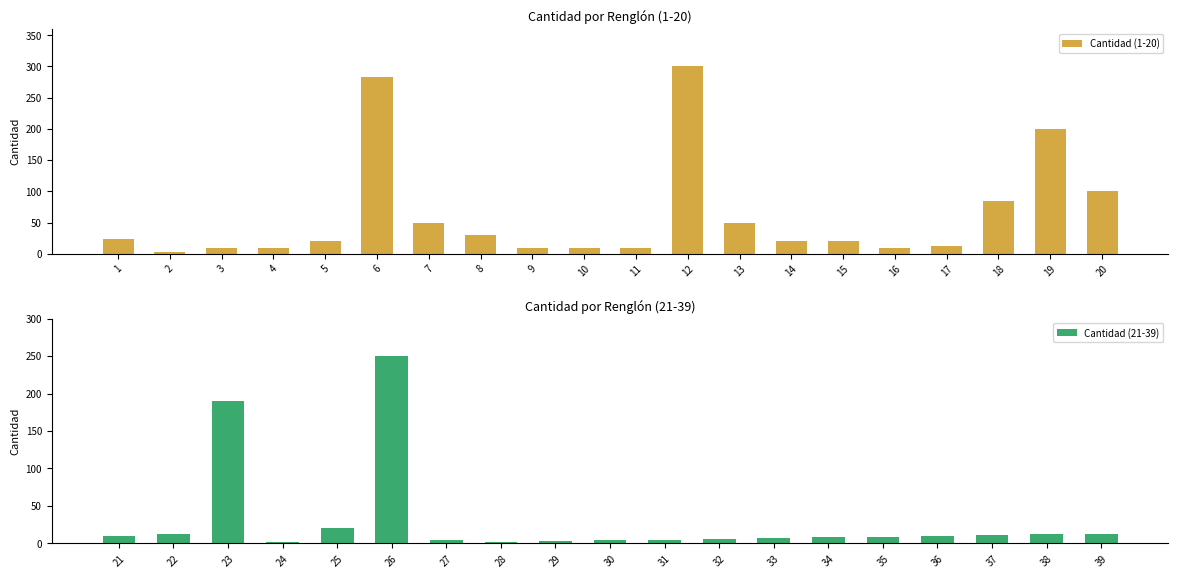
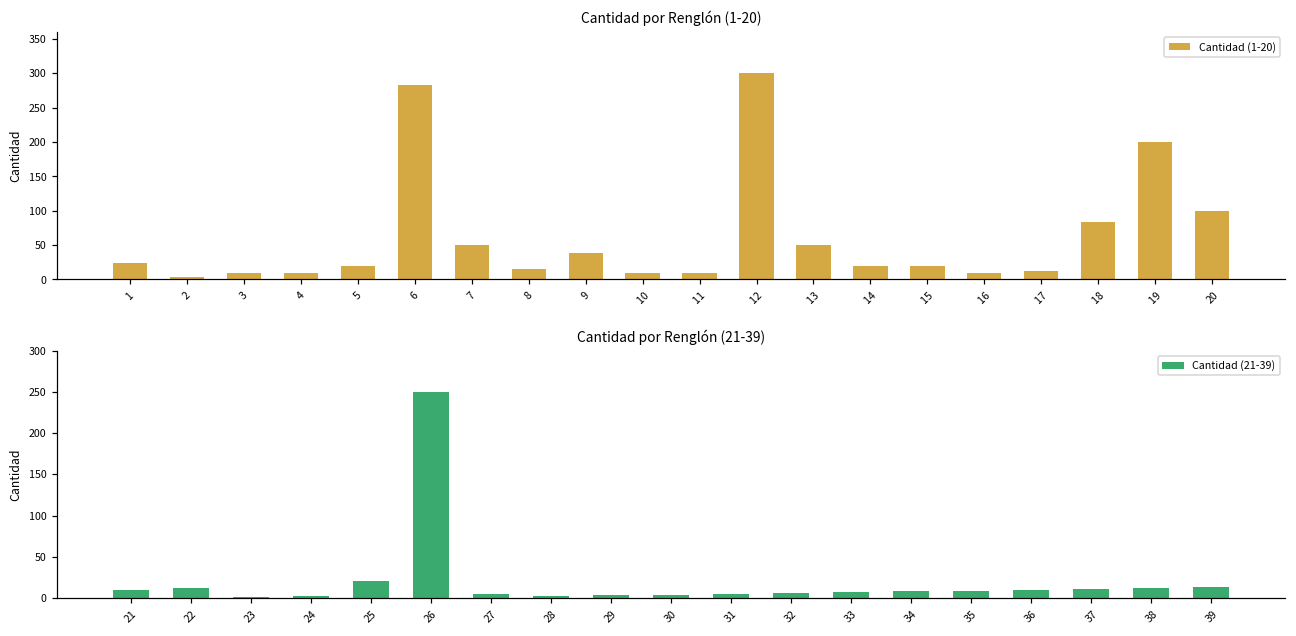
  {
    "Cantidad por Renglón (1-20)": {
      "1": 20,
      "3": 10,
      "4": 10,
      "5": 20,
      "6": 280,
      "7": 50,
-     "8": 30,
-     "9": 10,
+     "8": 20,
+     "9": 40,
      "10": 10,
      "11": 10,
      "12": 300,
      "13": 50,
      "14": 20,
      "15": 20,
      "16": 10,
      "17": 10,
      "18": 80,
      "19": 200,
      "20": 100
    },
    "Cantidad por Renglón (21-39)": {
      "21": 10,
      "22": 10,
-     "23": 190,
+     "23": 0,
      "25": 20,
      "26": 250,
      "27": 10,
      "30": 0,
      "31": 10,
      "32": 10,
      "33": 10,
      "34": 10,
      "35": 10,
      "36": 10,
      "37": 10,
      "38": 10,
      "39": 10
    }
  }
